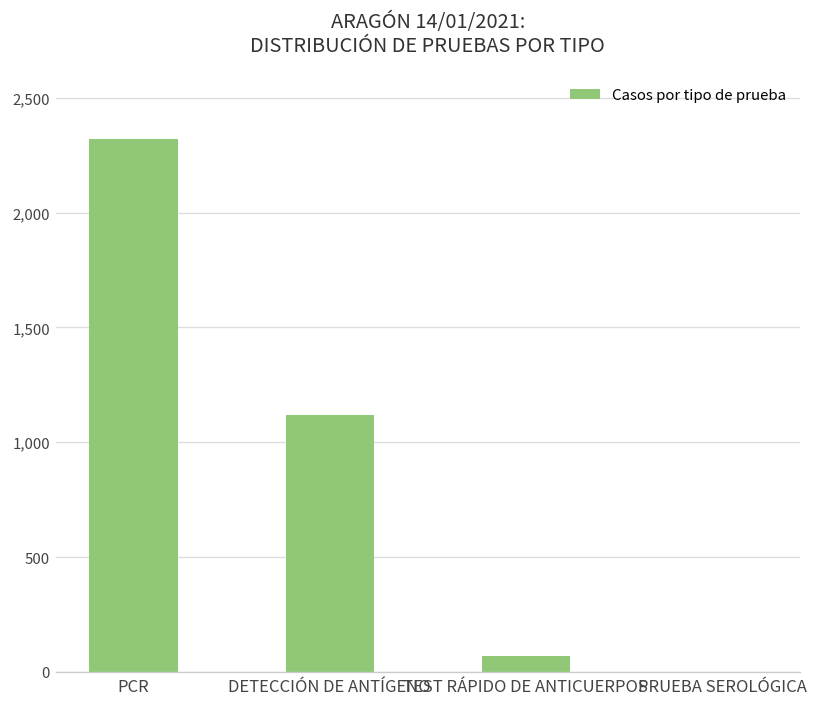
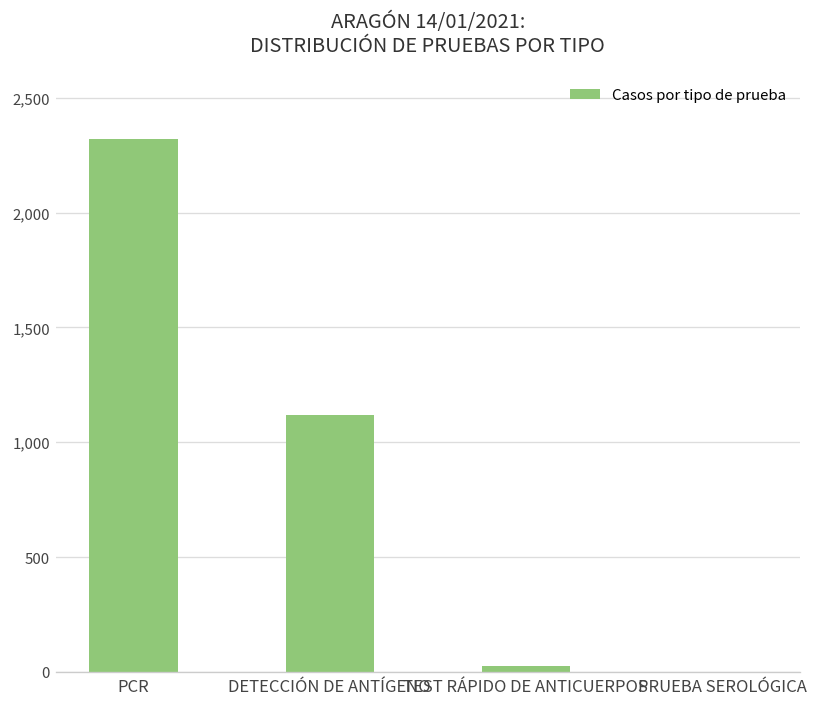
  {
    "PCR": "2,320",
    "DETECCIÓN DE ANTÍGENO": "1,120",
-   "TEST RÁPIDO DE ANTICUERPOS": "70",
+   "TEST RÁPIDO DE ANTICUERPOS": "20",
    "PRUEBA SEROLÓGICA": "0"
  }
